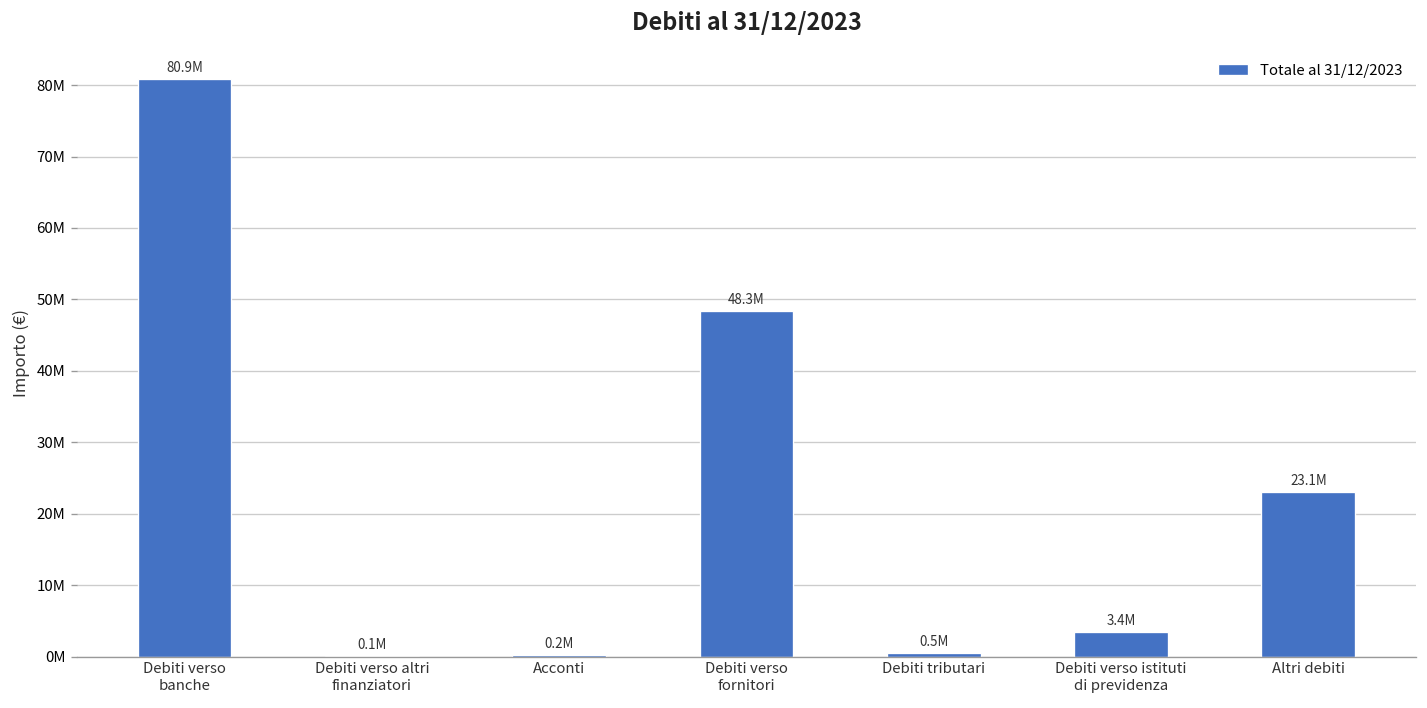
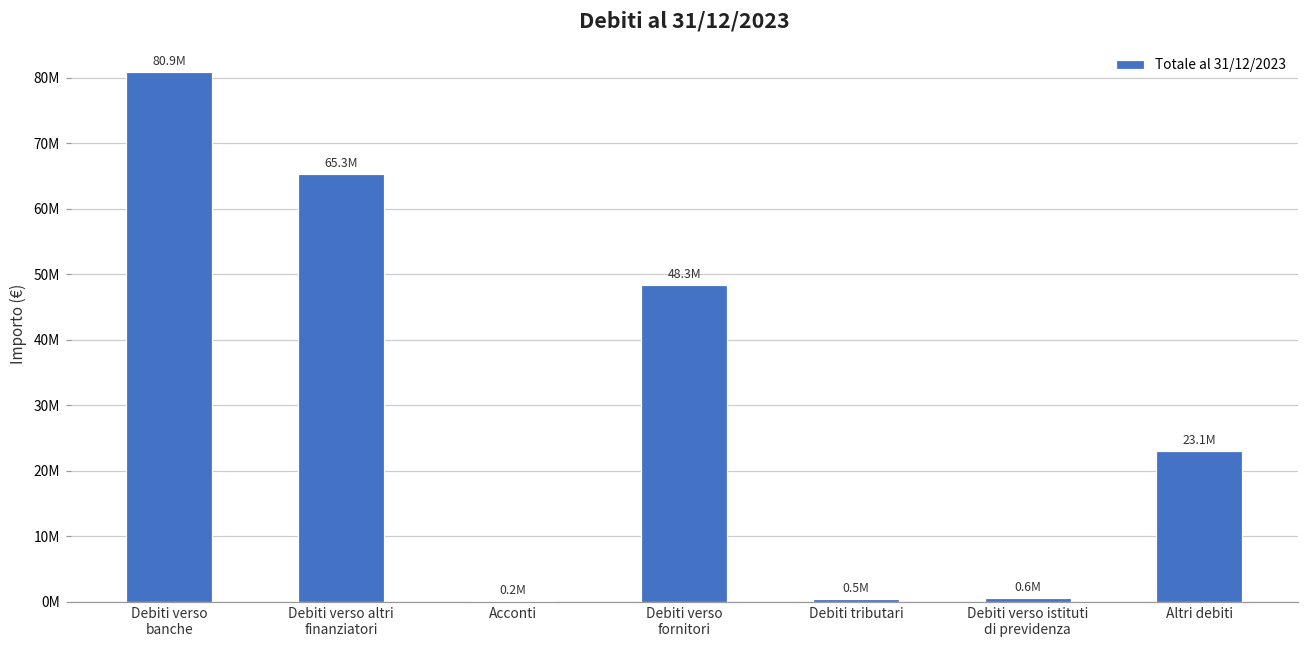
  {
    "Debiti verso banche": "80.9M",
-   "Debiti verso altri finanziatori": "0.1M",
+   "Debiti verso altri finanziatori": "65.3M",
    "Acconti": "0.2M",
    "Debiti verso fornitori": "48.3M",
    "Debiti tributari": "0.5M",
-   "Debiti verso istituti di previdenza": "3.4M",
+   "Debiti verso istituti di previdenza": "0.6M",
    "Altri debiti": "23.1M"
  }
